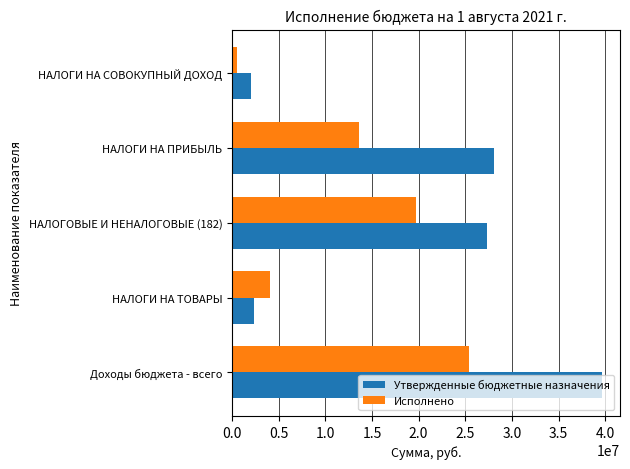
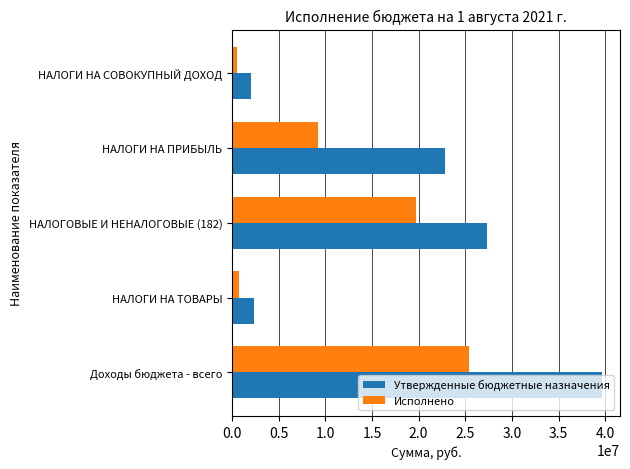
  {
    "Утвержденные бюджетные назначения": {
      "НАЛОГИ НА СОВОКУПНЫЙ ДОХОД": 2000000,
-     "НАЛОГИ НА ПРИБЫЛЬ": 28000000,
+     "НАЛОГИ НА ПРИБЫЛЬ": 23000000,
      "НАЛОГОВЫЕ И НЕНАЛОГОВЫЕ (182)": 27000000,
      "НАЛОГИ НА ТОВАРЫ": 2000000
    },
    "Исполнено": {
      "НАЛОГИ НА СОВОКУПНЫЙ ДОХОД": 1000000,
-     "НАЛОГИ НА ПРИБЫЛЬ": 14000000,
+     "НАЛОГИ НА ПРИБЫЛЬ": 9000000,
      "НАЛОГОВЫЕ И НЕНАЛОГОВЫЕ (182)": 20000000,
-     "НАЛОГИ НА ТОВАРЫ": 4000000,
+     "НАЛОГИ НА ТОВАРЫ": 1000000,
      "Доходы бюджета - всего": 25000000
    }
  }
